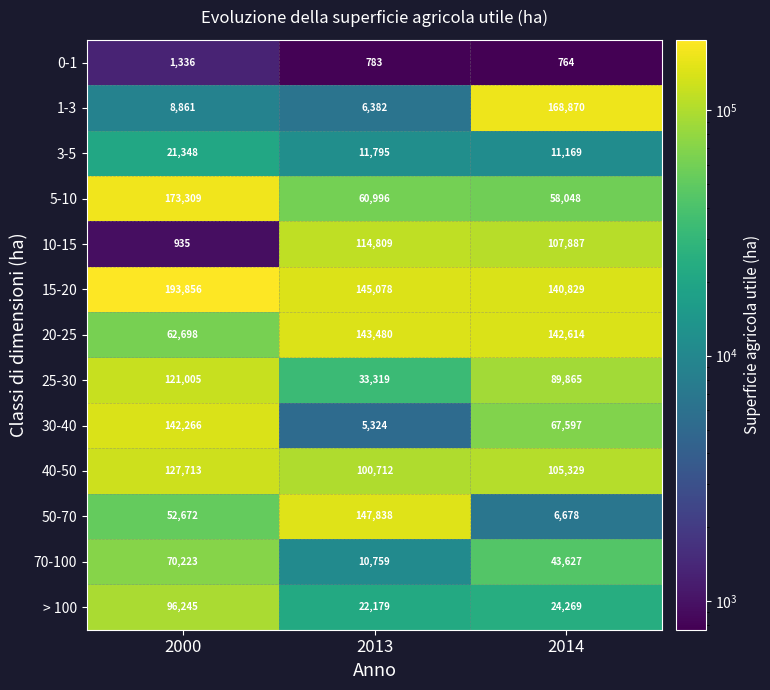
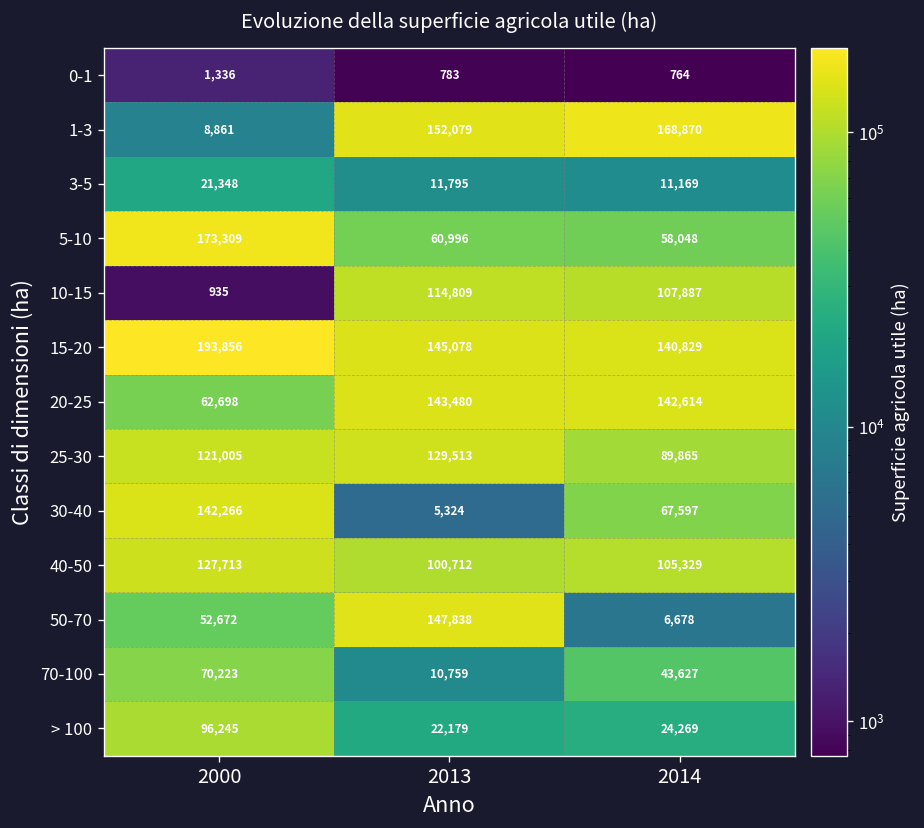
  {
    "0-1": {
      "2000": "1,336",
      "2013": "783",
      "2014": "764"
    },
    "1-3": {
      "2000": "8,861",
-     "2013": "6,382",
+     "2013": "152,079",
      "2014": "168,870"
    },
    "3-5": {
      "2000": "21,348",
      "2013": "11,795",
      "2014": "11,169"
    },
    "5-10": {
      "2000": "173,309",
      "2013": "60,996",
      "2014": "58,048"
    },
    "10-15": {
      "2000": "935",
      "2013": "114,809",
      "2014": "107,887"
    },
    "15-20": {
      "2000": "193,856",
      "2013": "145,078",
      "2014": "140,829"
    },
    "20-25": {
      "2000": "62,698",
      "2013": "143,480",
      "2014": "142,614"
    },
    "25-30": {
      "2000": "121,005",
-     "2013": "33,319",
+     "2013": "129,513",
      "2014": "89,865"
    },
    "30-40": {
      "2000": "142,266",
      "2013": "5,324",
      "2014": "67,597"
    },
    "40-50": {
      "2000": "127,713",
      "2013": "100,712",
      "2014": "105,329"
    },
    "50-70": {
      "2000": "52,672",
      "2013": "147,838",
      "2014": "6,678"
    },
    "70-100": {
      "2000": "70,223",
      "2013": "10,759",
      "2014": "43,627"
    },
    "> 100": {
      "2000": "96,245",
      "2013": "22,179",
      "2014": "24,269"
    }
  }
